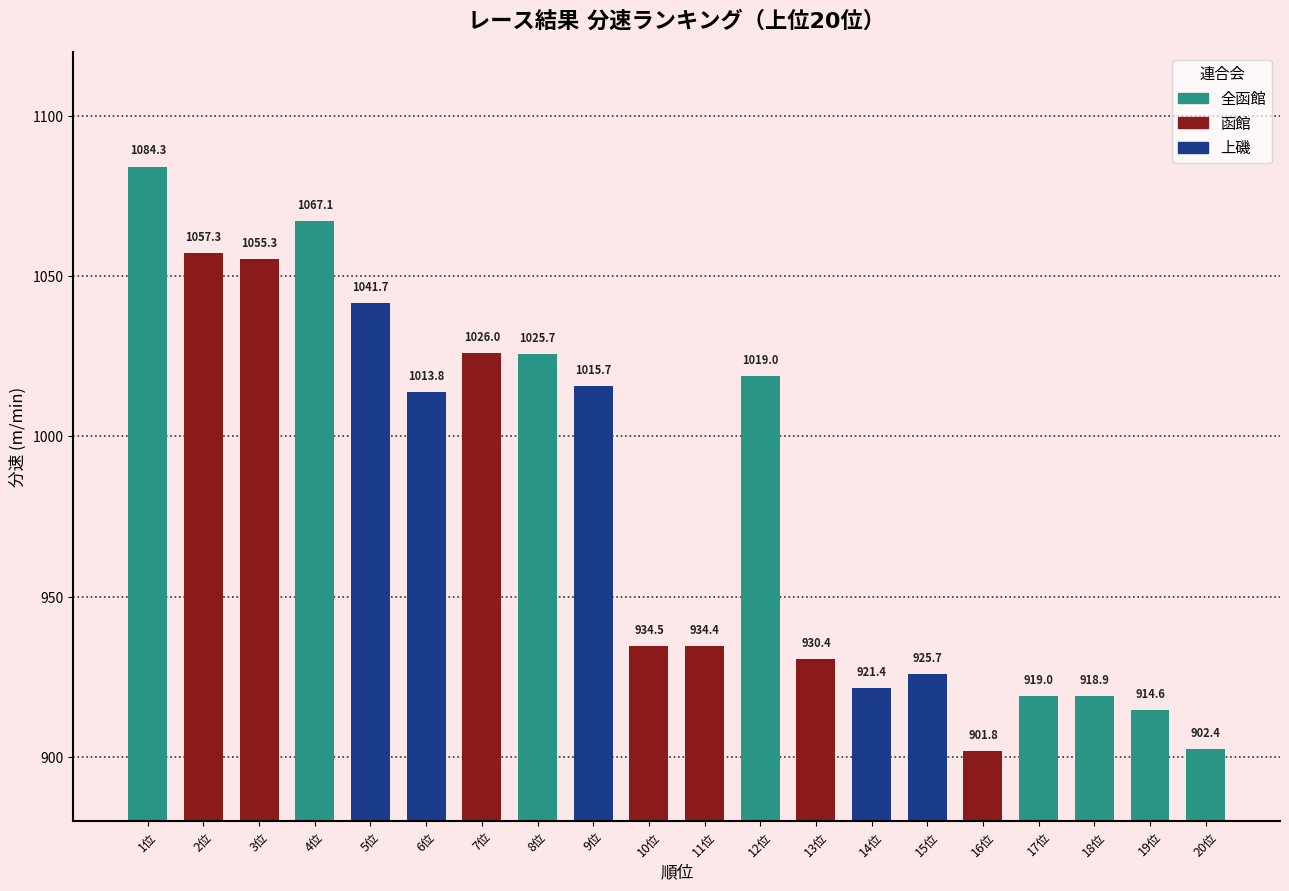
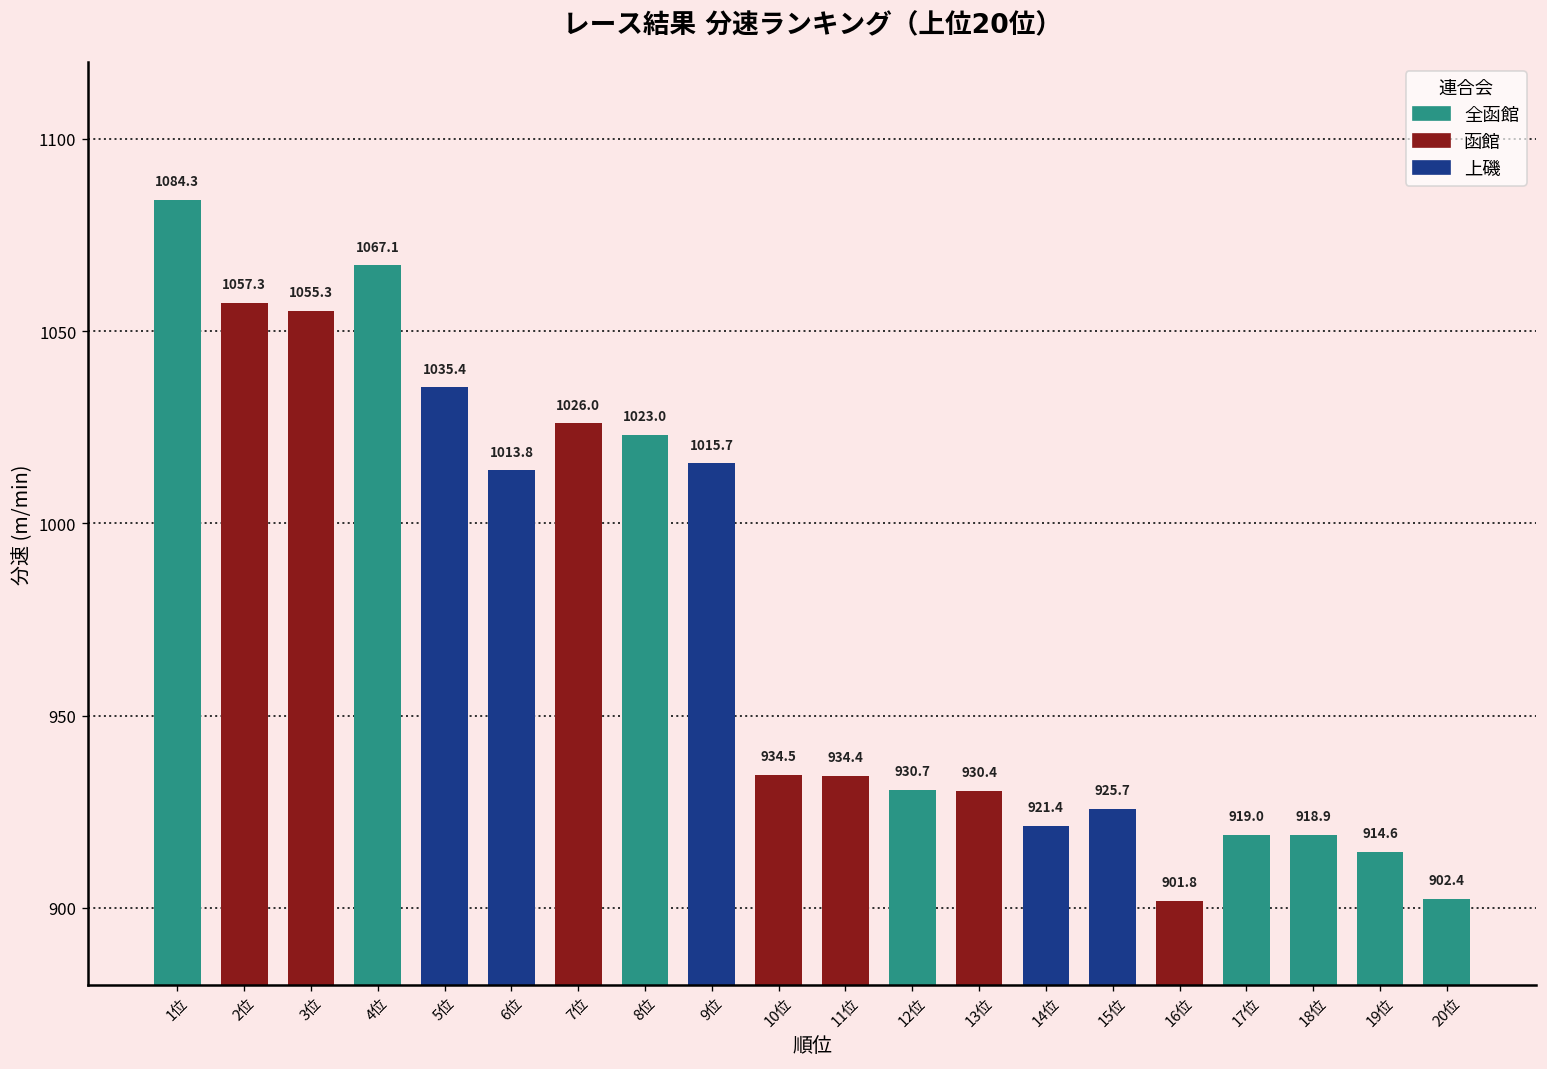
  {
    "1位": 1084.3,
    "2位": 1057.3,
    "3位": 1055.3,
    "4位": 1067.1,
-   "5位": 1041.7,
+   "5位": 1035.4,
    "6位": 1013.8,
    "7位": 1026.0,
-   "8位": 1025.7,
+   "8位": 1023.0,
    "9位": 1015.7,
    "10位": 934.5,
    "11位": 934.4,
-   "12位": 1019.0,
+   "12位": 930.7,
    "13位": 930.4,
    "14位": 921.4,
    "15位": 925.7,
    "16位": 901.8,
    "17位": 919.0,
    "18位": 918.9,
    "19位": 914.6,
    "20位": 902.4
  }
